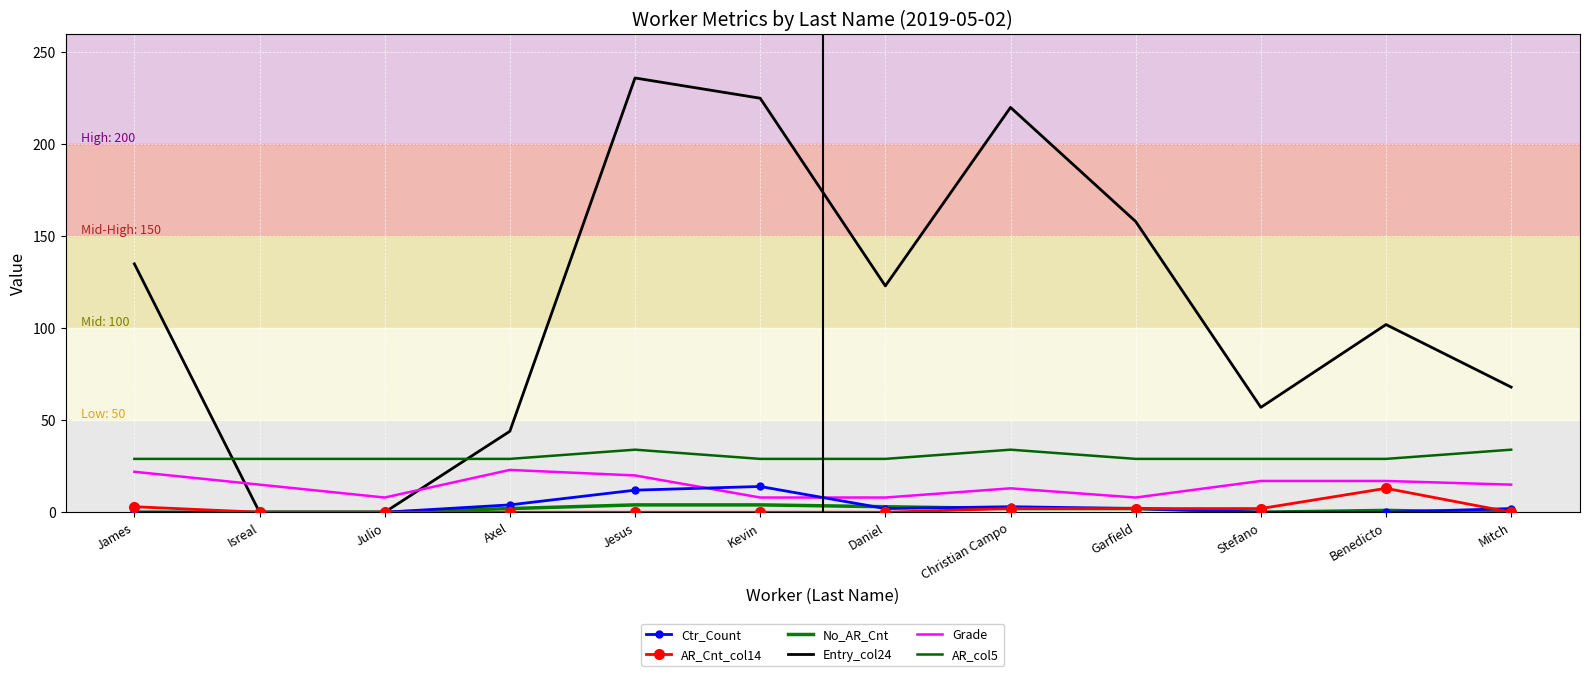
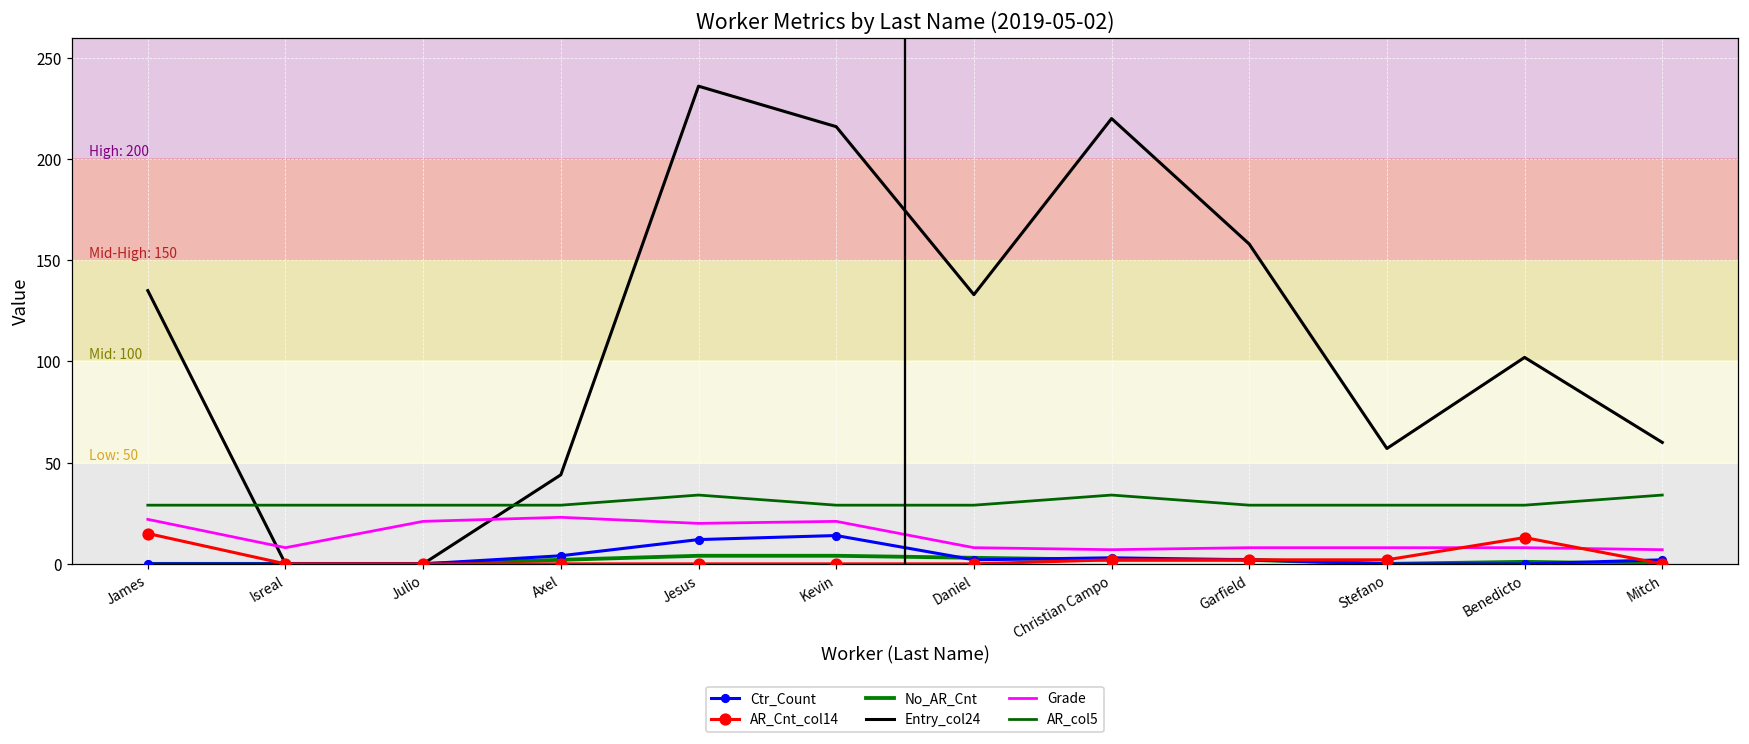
  {
    "Ctr_Count": {
      "Axel": 4,
      "Jesus": 12,
      "Kevin": 14,
      "Mitch": 2
    },
    "AR_Cnt_col14": {
-     "James": 3,
+     "James": 15,
      "Axel": 0,
      "Jesus": 0,
      "Kevin": 0,
      "Daniel": 0,
      "Stefano": 2,
      "Benedicto": 13
    },
    "Entry_col24": {
      "James": 135,
      "Axel": 44,
      "Jesus": 236,
-     "Kevin": 225,
-     "Daniel": 123,
+     "Kevin": 216,
+     "Daniel": 133,
      "Christian Campo": 220,
      "Garfield": 158,
      "Stefano": 57,
      "Benedicto": 102,
-     "Mitch": 68
+     "Mitch": 60
    },
    "Grade": {
      "James": 22,
-     "Isreal": 15,
-     "Julio": 8,
+     "Isreal": 8,
+     "Julio": 21,
      "Axel": 23,
      "Jesus": 20,
-     "Kevin": 8,
+     "Kevin": 21,
      "Daniel": 8,
-     "Christian Campo": 13,
+     "Christian Campo": 7,
      "Garfield": 8,
-     "Stefano": 17,
-     "Benedicto": 17,
-     "Mitch": 15
+     "Stefano": 8,
+     "Benedicto": 8,
+     "Mitch": 7
    }
  }
